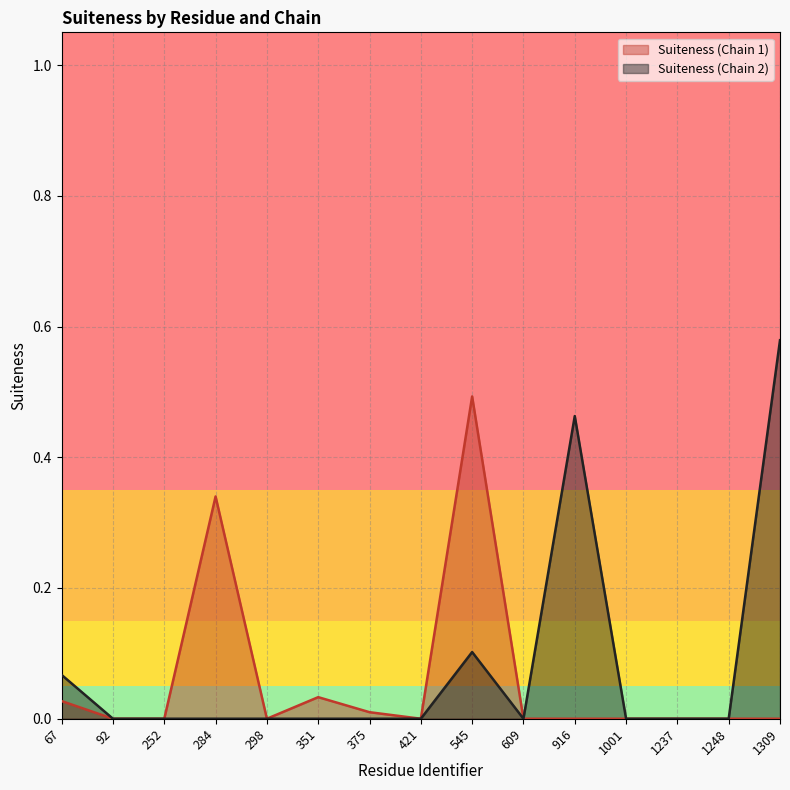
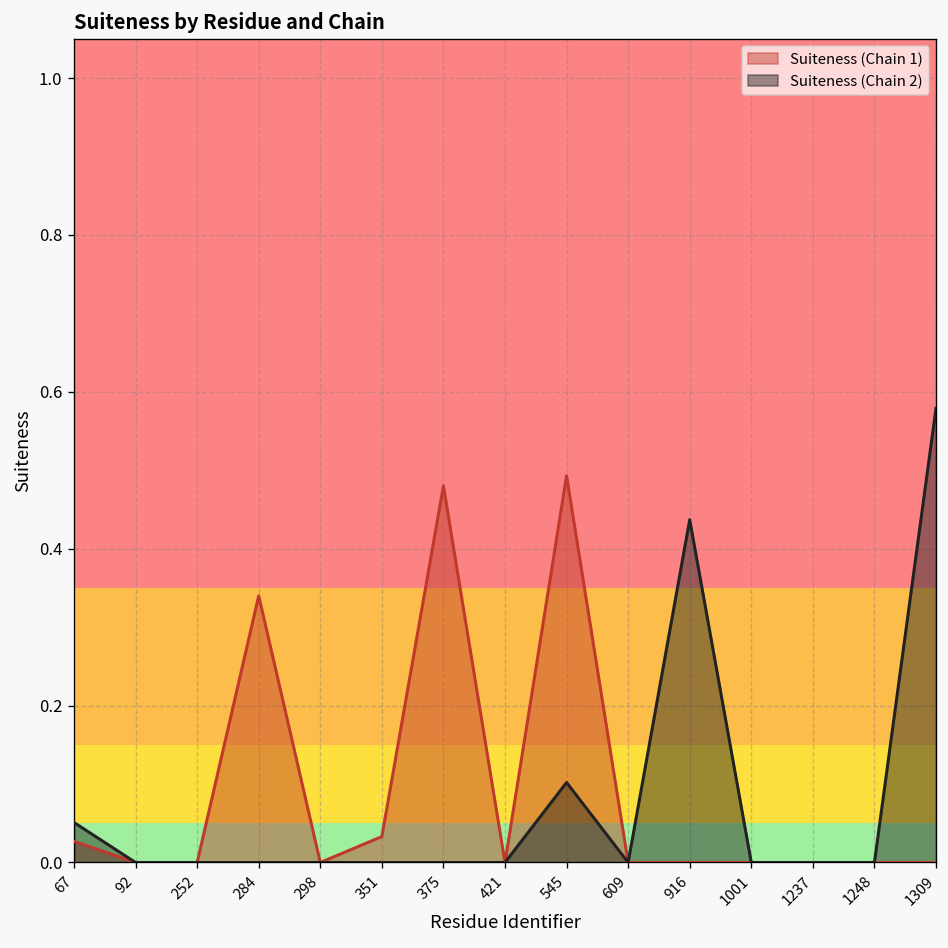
  {
    "Suiteness (Chain 1)": {
      "67": 0.03,
      "284": 0.34,
      "351": 0.03,
-     "375": 0.01,
+     "375": 0.48,
      "545": 0.49,
      "916": 0.00,
      "1309": 0.00
    },
    "Suiteness (Chain 2)": {
-     "67": 0.07,
+     "67": 0.05,
      "284": 0.00,
      "351": 0.00,
      "375": 0.00,
      "545": 0.10,
-     "916": 0.46,
+     "916": 0.44,
      "1309": 0.58
    }
  }
